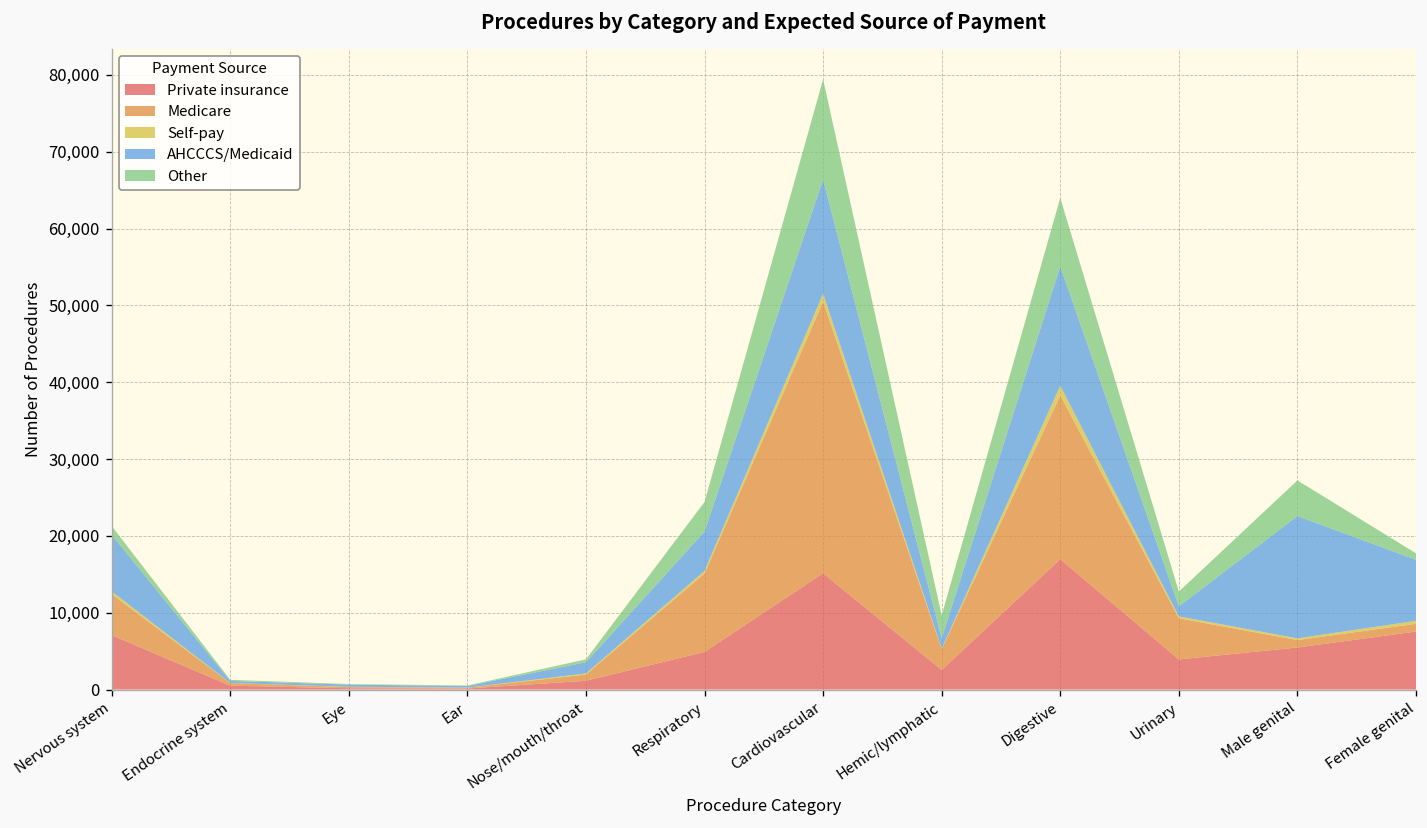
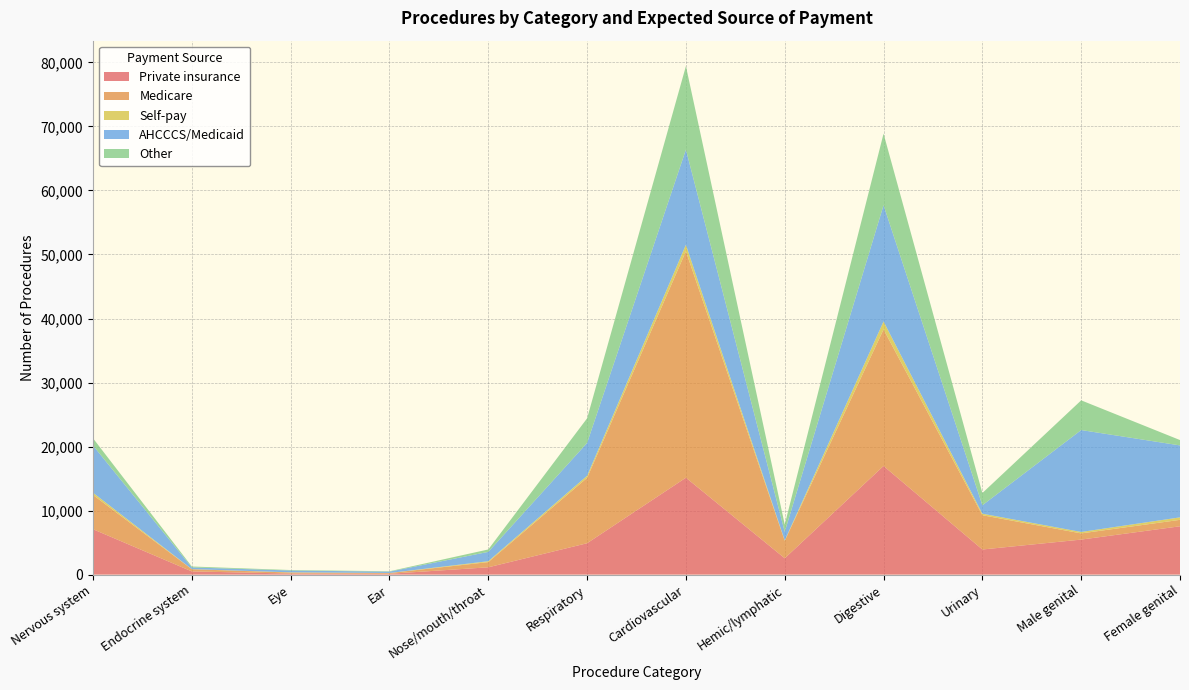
  {
    "AHCCCS/Medicaid": {
      "Nervous system": "7,000",
      "Respiratory": "5,000",
      "Cardiovascular": "15,000",
      "Hemic/lymphatic": "1,000",
-     "Digestive": "16,000",
+     "Digestive": "18,000",
      "Urinary": "1,000",
      "Male genital": "16,000",
-     "Female genital": "8,000"
+     "Female genital": "11,000"
    },
    "Other": {
      "Nervous system": "1,000",
      "Respiratory": "4,000",
      "Cardiovascular": "13,000",
-     "Hemic/lymphatic": "3,000",
-     "Digestive": "9,000",
+     "Hemic/lymphatic": "1,000",
+     "Digestive": "11,000",
      "Urinary": "2,000",
      "Male genital": "5,000",
      "Female genital": "1,000"
    }
  }
